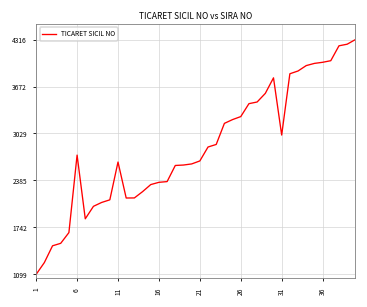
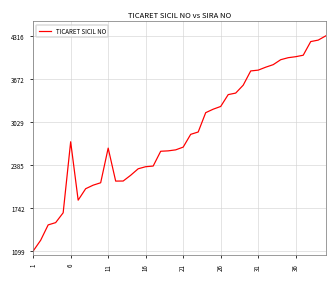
  {
    "1": 1100,
    "6": 2700,
    "11": 2600,
    "16": 2400,
    "21": 2700,
    "26": 3300,
-   "31": 3000,
+   "31": 3800,
    "36": 4000
  }
